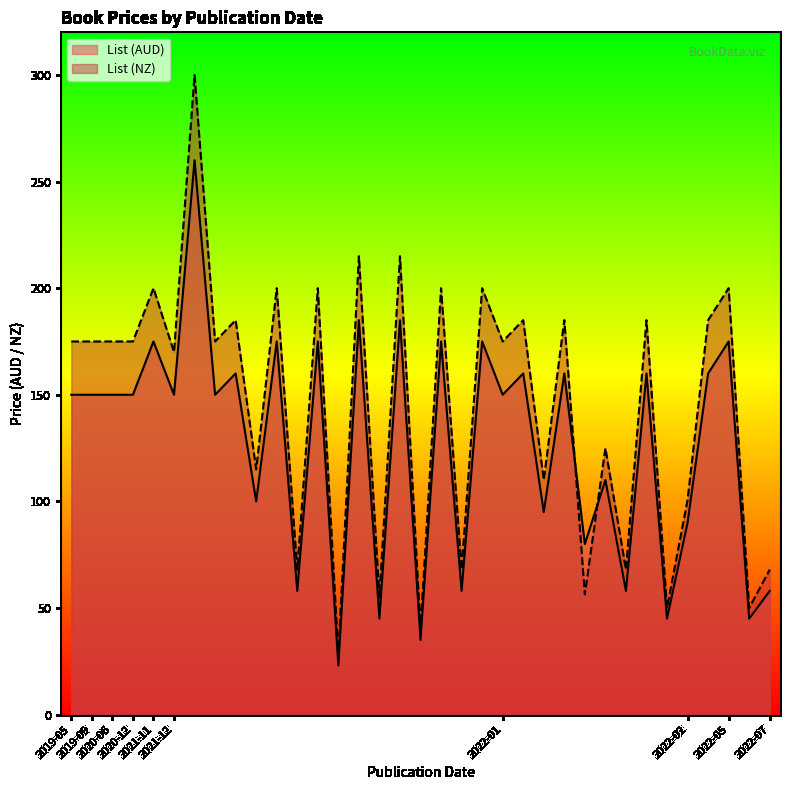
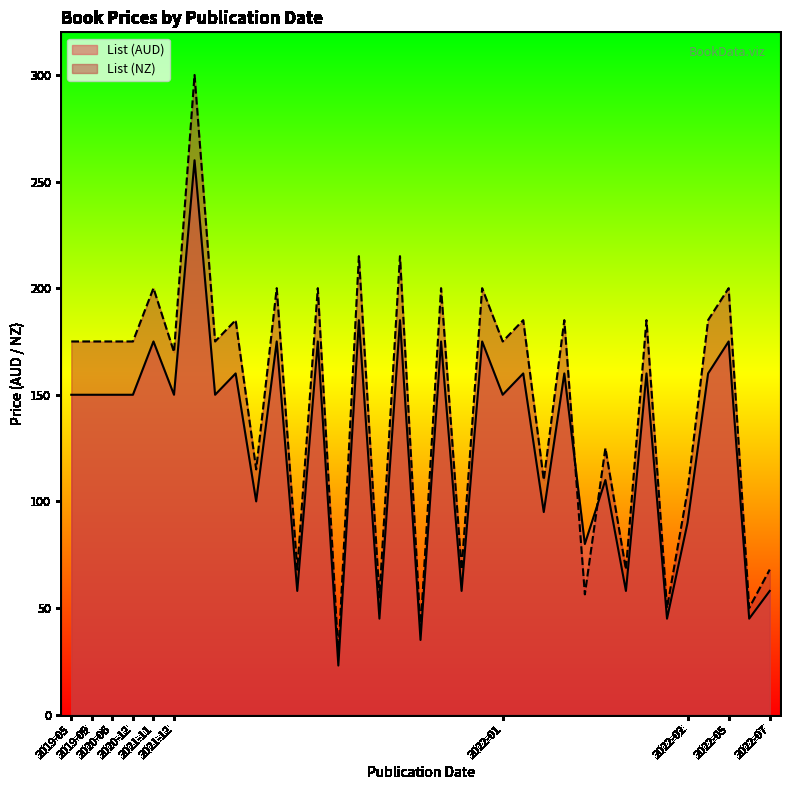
  {
    "List (AUD)": {
      "2019-09": 150,
      "2020-06": 150,
      "2022-02": 90
    },
    "List (NZ)": {
      "2019-09": 175,
      "2020-06": 175,
-     "2022-02": 101
+     "2022-02": 105
    }
  }
